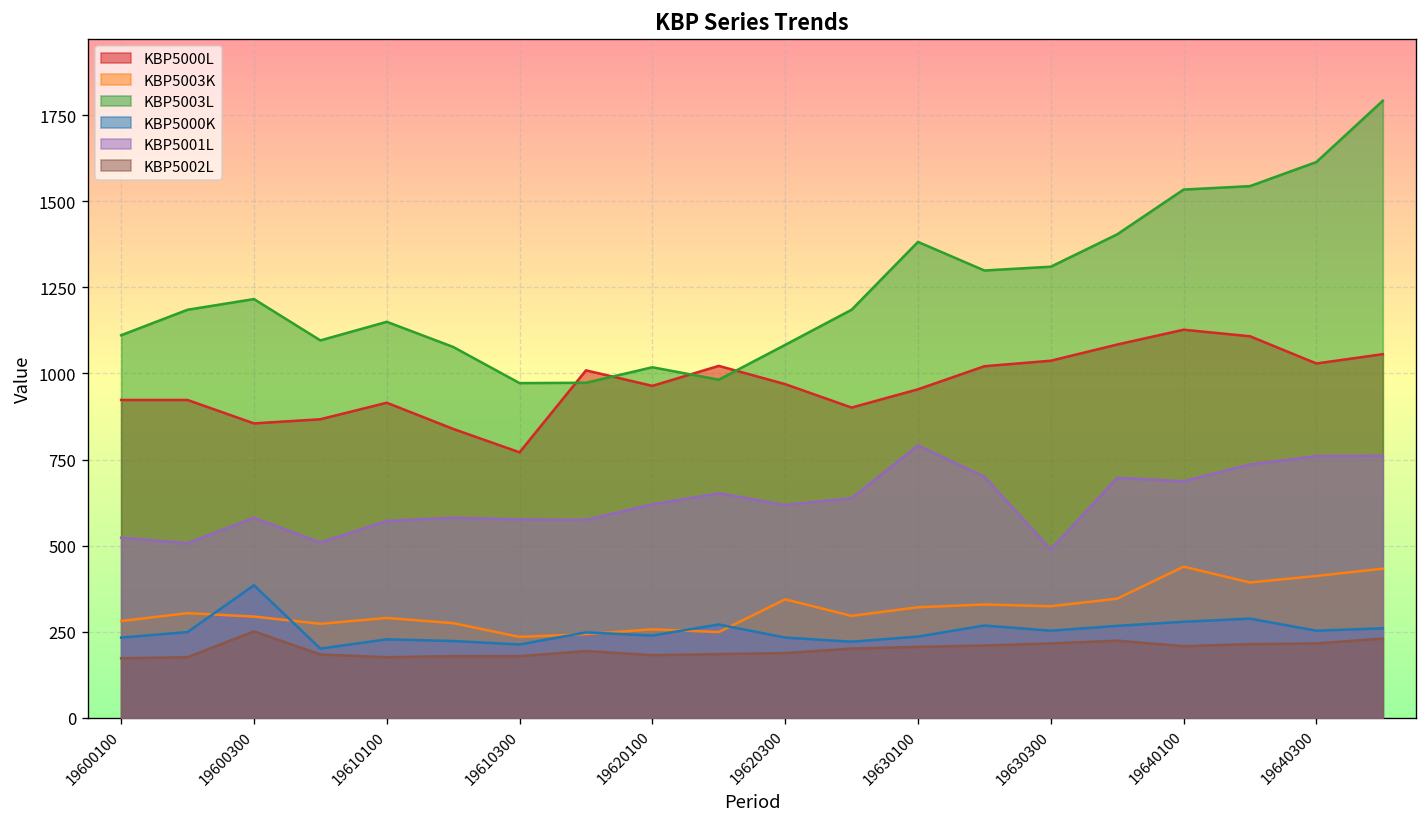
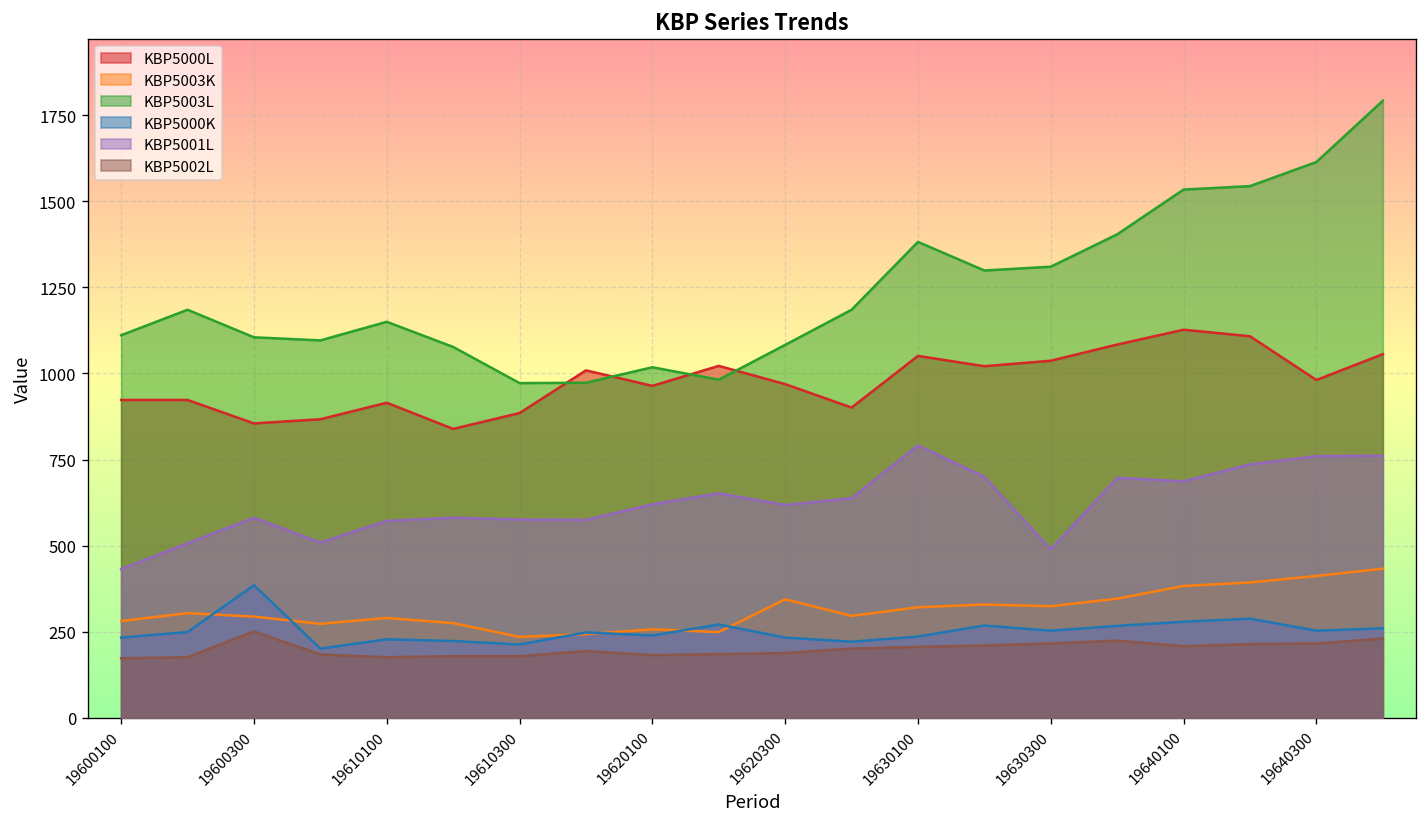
  {
    "KBP5000L": {
      "19600100": 920,
      "19600300": 860,
      "19610100": 920,
-     "19610300": 770,
+     "19610300": 890,
      "19620100": 960,
      "19620300": 970,
-     "19630100": 950,
+     "19630100": 1050,
      "19630300": 1040,
      "19640100": 1130,
-     "19640300": 1030
+     "19640300": 980
    },
    "KBP5003K": {
      "19600100": 280,
      "19600300": 290,
      "19610100": 290,
      "19610300": 240,
      "19620100": 260,
      "19620300": 340,
      "19630100": 320,
      "19630300": 320,
-     "19640100": 440,
+     "19640100": 380,
      "19640300": 410
    },
    "KBP5003L": {
      "19600100": 1110,
-     "19600300": 1220,
+     "19600300": 1110,
      "19610100": 1150,
      "19610300": 970,
      "19620100": 1020,
      "19620300": 1080,
      "19630100": 1380,
      "19630300": 1310,
      "19640100": 1530,
      "19640300": 1610
    },
    "KBP5000K": {
      "19600100": 230,
      "19600300": 390,
      "19610100": 230,
      "19610300": 210,
      "19620100": 240,
      "19620300": 230,
      "19630100": 240,
      "19630300": 250,
      "19640100": 280,
      "19640300": 250
    },
    "KBP5001L": {
-     "19600100": 520,
+     "19600100": 430,
      "19600300": 580,
      "19610100": 570,
      "19610300": 580,
      "19620100": 620,
      "19620300": 620,
      "19630100": 790,
      "19630300": 490,
      "19640100": 690,
      "19640300": 760
    },
    "KBP5002L": {
      "19600100": 170,
      "19600300": 250,
      "19610100": 180,
      "19610300": 180,
      "19620100": 180,
      "19620300": 190,
      "19630100": 210,
      "19630300": 220,
      "19640100": 210,
      "19640300": 220
    }
  }
